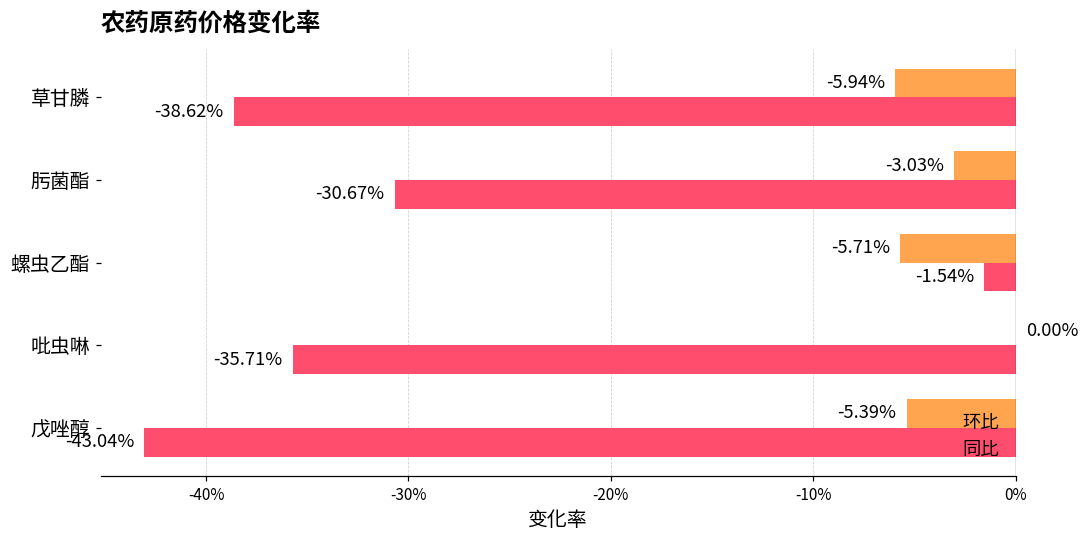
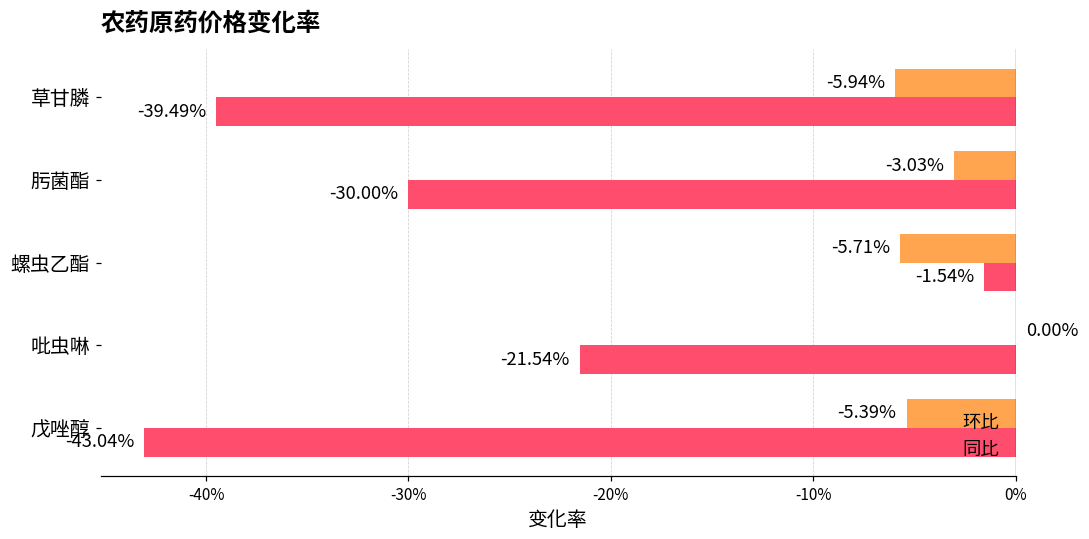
  {
    "环比": {
      "草甘膦": "-5.94%",
      "肟菌酯": "-3.03%",
      "螺虫乙酯": "-5.71%",
      "吡虫啉": "0.00%",
      "戊唑醇": "-5.39%"
    },
    "同比": {
-     "草甘膦": "-38.62%",
-     "肟菌酯": "-30.67%",
+     "草甘膦": "-39.49%",
+     "肟菌酯": "-30.00%",
      "螺虫乙酯": "-1.54%",
-     "吡虫啉": "-35.71%",
+     "吡虫啉": "-21.54%",
      "戊唑醇": "-43.04%"
    }
  }
